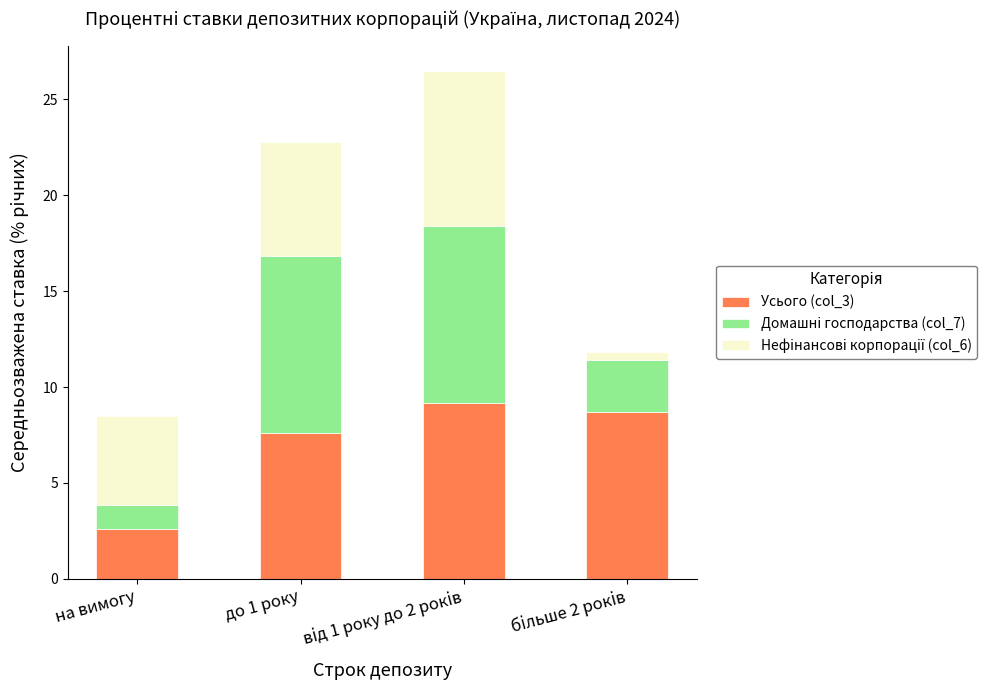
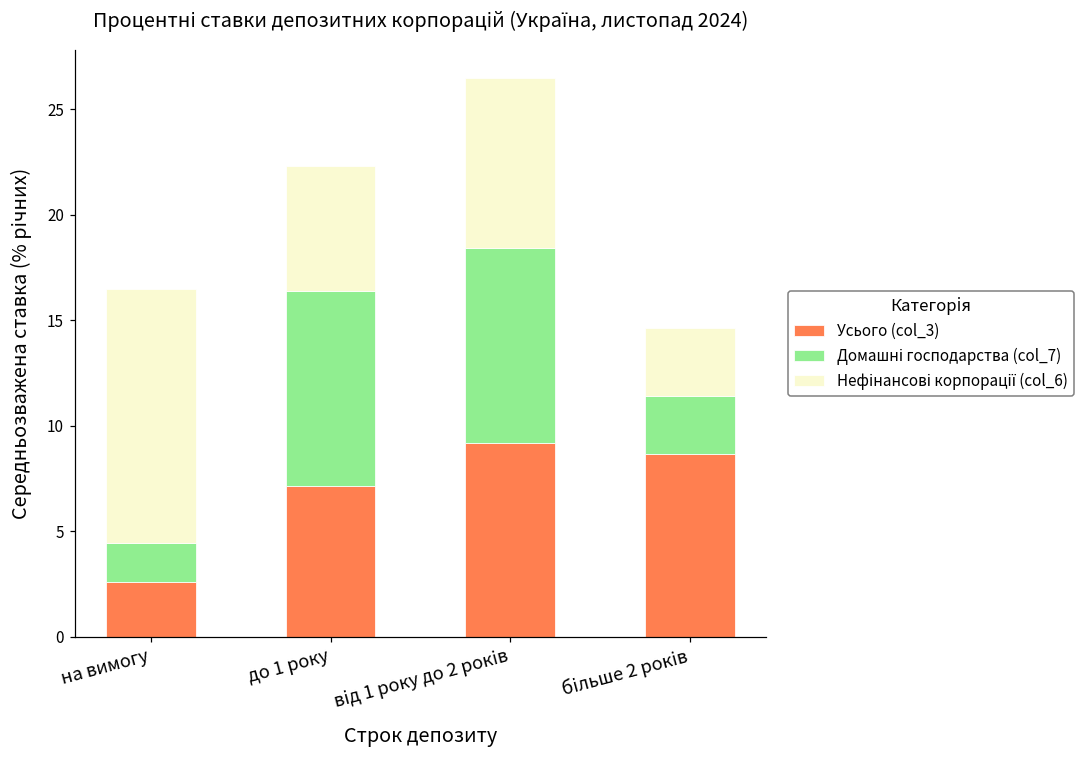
  {
    "Усього (col_3)": {
      "на вимогу": 2.6,
-     "до 1 року": 7.6,
+     "до 1 року": 7.1,
      "від 1 року до 2 років": 9.2,
      "більше 2 років": 8.7
    },
    "Домашні господарства (col_7)": {
-     "на вимогу": 1.2,
+     "на вимогу": 1.8,
      "до 1 року": 9.2,
      "від 1 року до 2 років": 9.2,
      "більше 2 років": 2.7
    },
    "Нефінансові корпорації (col_6)": {
-     "на вимогу": 4.6,
+     "на вимогу": 12.0,
      "до 1 року": 6.0,
      "від 1 року до 2 років": 8.1,
-     "більше 2 років": 0.4
+     "більше 2 років": 3.3
    }
  }
